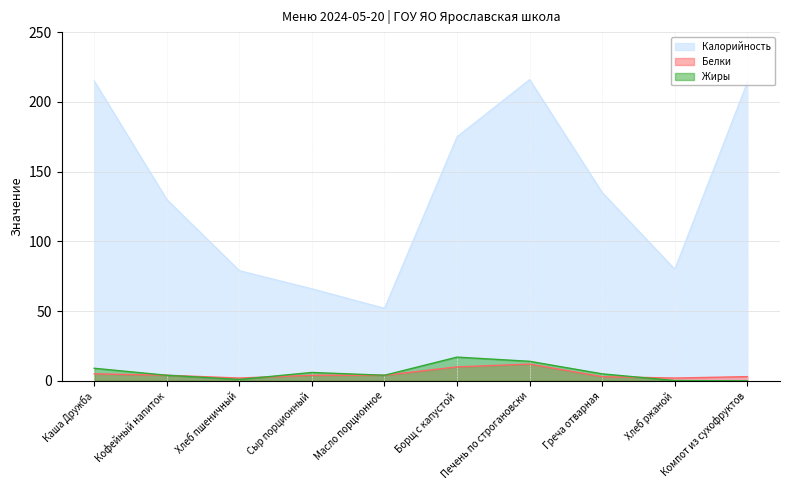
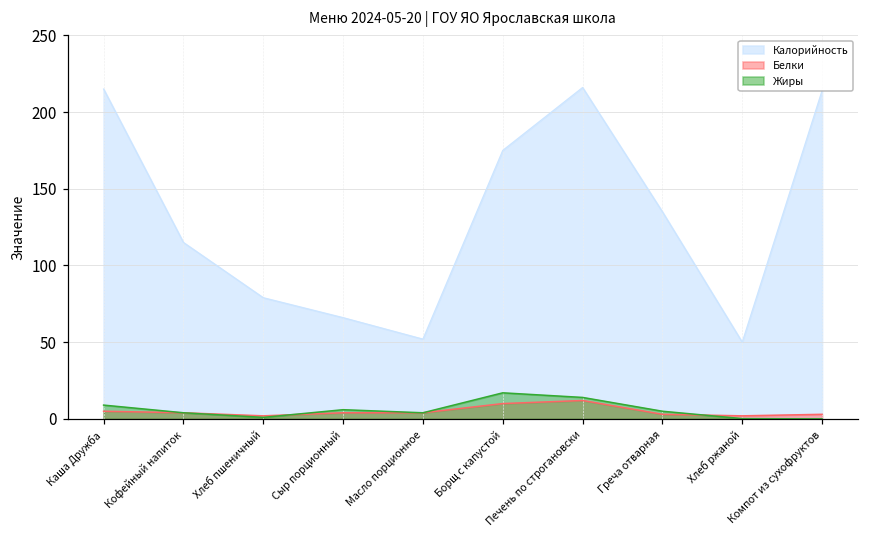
  {
    "Калорийность": {
      "Каша Дружба": 215,
-     "Кофейный напиток": 130,
+     "Кофейный напиток": 115,
      "Хлеб пшеничный": 79,
      "Сыр порционный": 66,
      "Масло порционное": 52,
      "Борщ с капустой": 175,
      "Печень по строгановски": 216,
      "Греча отварная": 135,
-     "Хлеб ржаной": 80
+     "Хлеб ржаной": 50
    },
    "Белки": {
      "Каша Дружба": 5,
      "Сыр порционный": 4,
      "Борщ с капустой": 10,
      "Печень по строгановски": 12,
      "Греча отварная": 3,
      "Компот из сухофруктов": 3
    },
    "Жиры": {
      "Каша Дружба": 9,
      "Сыр порционный": 6,
      "Борщ с капустой": 17,
      "Печень по строгановски": 14,
      "Греча отварная": 5,
      "Компот из сухофруктов": 0
    }
  }
